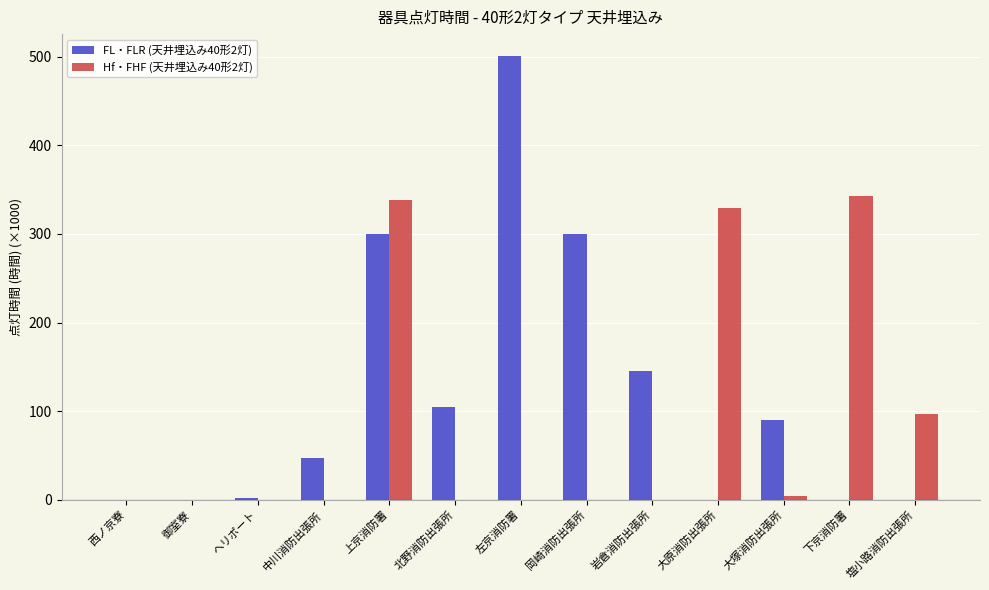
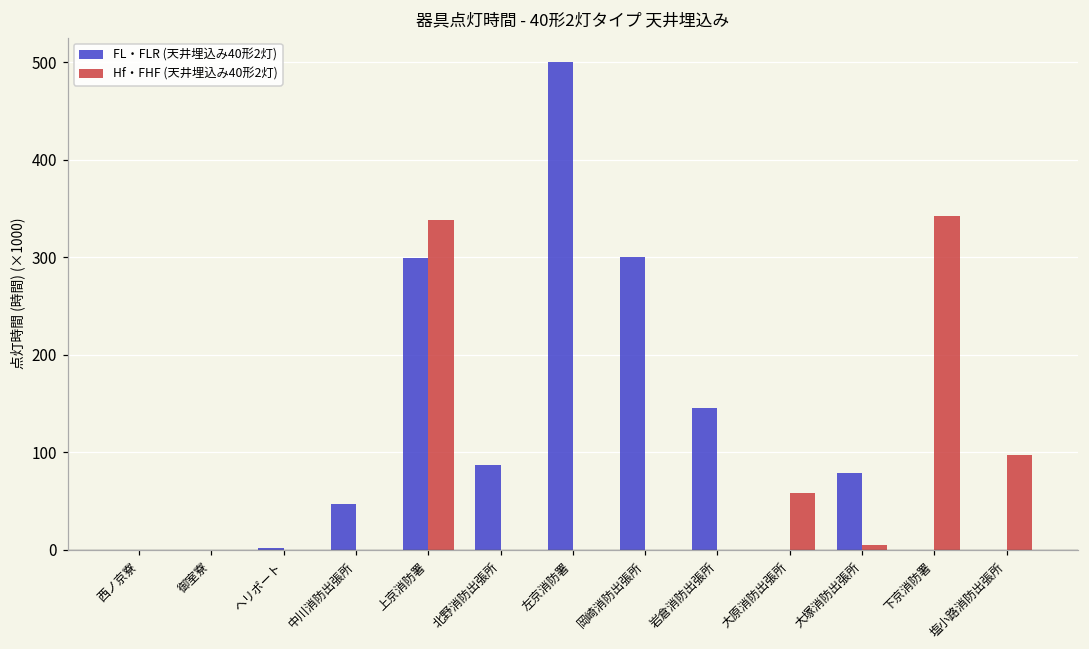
  {
    "FL・FLR (天井埋込み40形2灯)": {
      "西ノ京寮": 0,
      "御室寮": 0,
      "中川消防出張所": 50,
      "上京消防署": 300,
-     "北野消防出張所": 100,
+     "北野消防出張所": 90,
      "左京消防署": 500,
      "岡崎消防出張所": 300,
      "岩倉消防出張所": 150,
      "大原消防出張所": 0,
-     "大塚消防出張所": 90,
+     "大塚消防出張所": 80,
      "下京消防署": 0,
      "塩小路消防出張所": 0
    },
    "Hf・FHF (天井埋込み40形2灯)": {
      "西ノ京寮": 0,
      "御室寮": 0,
      "ヘリポート": 0,
      "中川消防出張所": 0,
      "上京消防署": 340,
      "北野消防出張所": 0,
      "左京消防署": 0,
      "岡崎消防出張所": 0,
      "岩倉消防出張所": 0,
-     "大原消防出張所": 330,
+     "大原消防出張所": 60,
      "大塚消防出張所": 0,
      "下京消防署": 340,
      "塩小路消防出張所": 100
    }
  }
